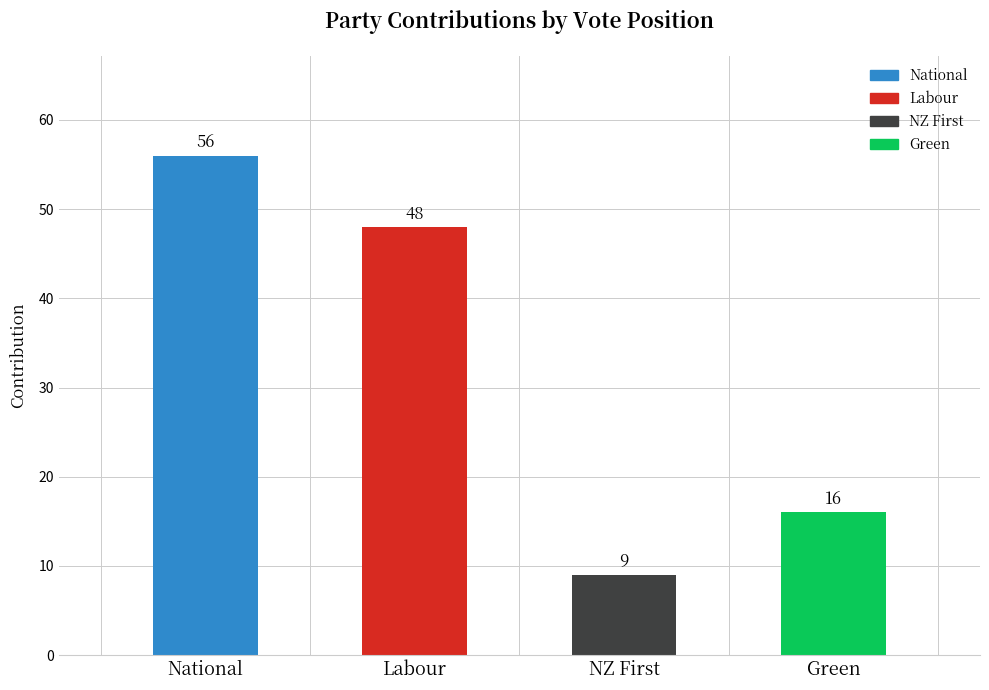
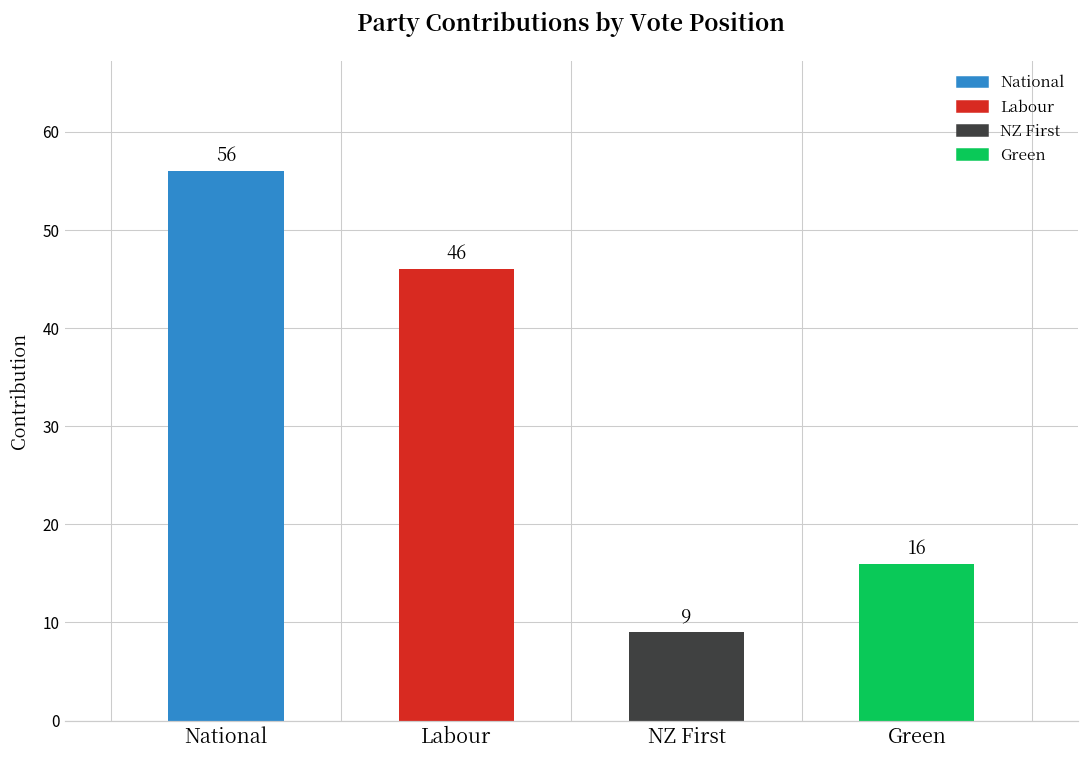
  {
    "National": 56,
-   "Labour": 48,
+   "Labour": 46,
    "NZ First": 9,
    "Green": 16
  }
